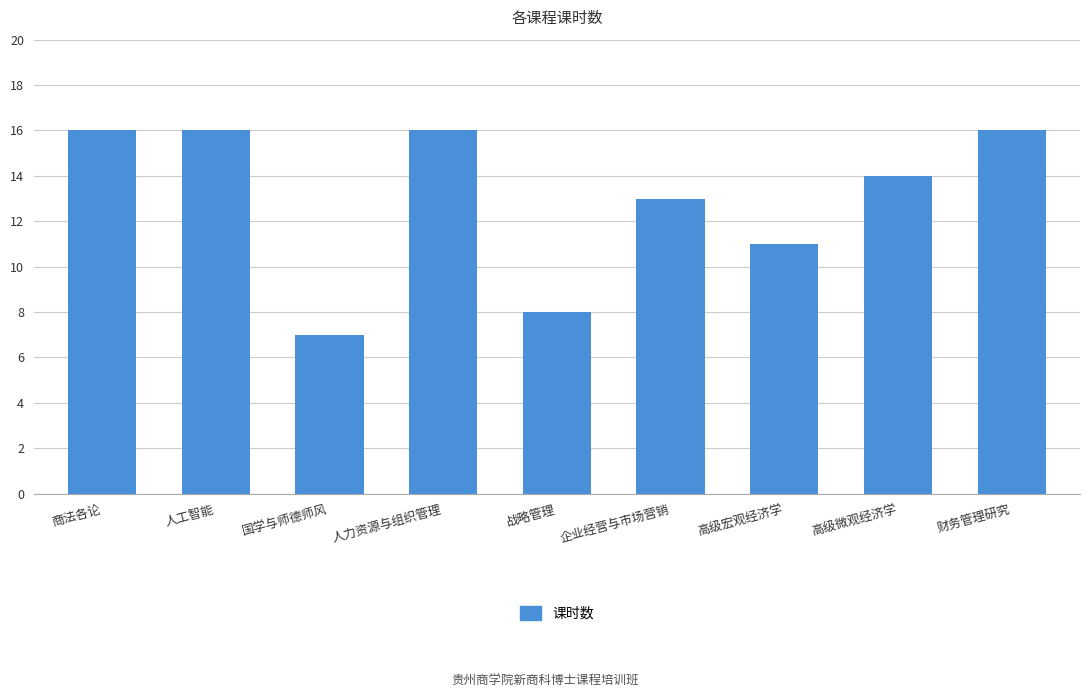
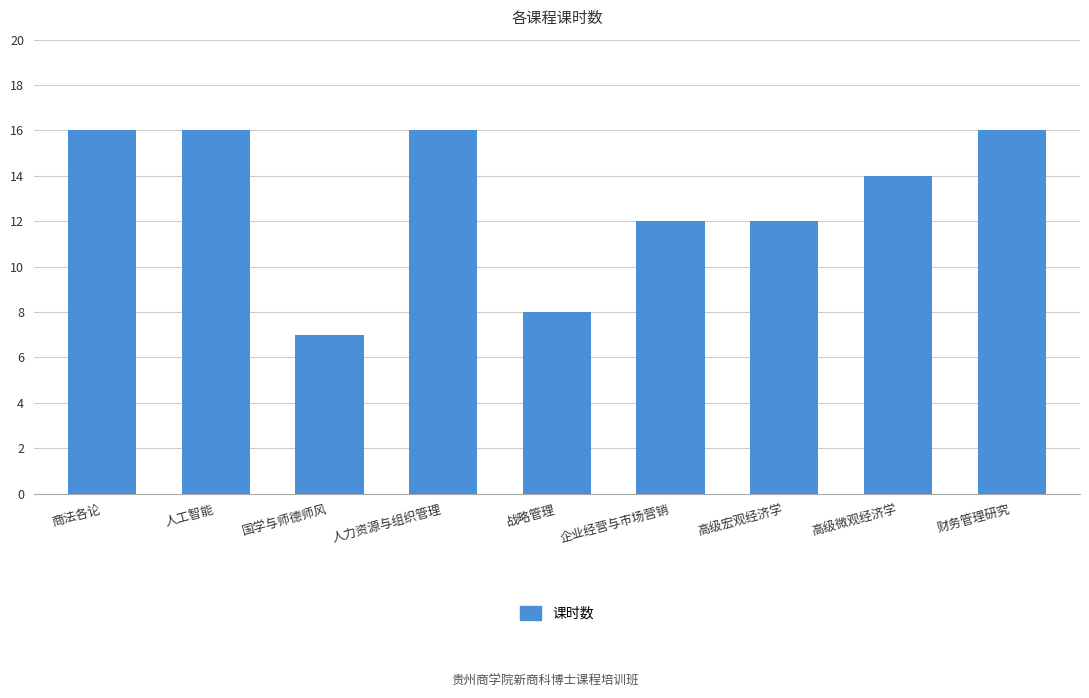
  {
    "商法各论": 16,
    "人工智能": 16,
    "国学与师德师风": 7,
    "人力资源与组织管理": 16,
    "战略管理": 8,
-   "企业经营与市场营销": 13,
-   "高级宏观经济学": 11,
+   "企业经营与市场营销": 12,
+   "高级宏观经济学": 12,
    "高级微观经济学": 14,
    "财务管理研究": 16
  }
